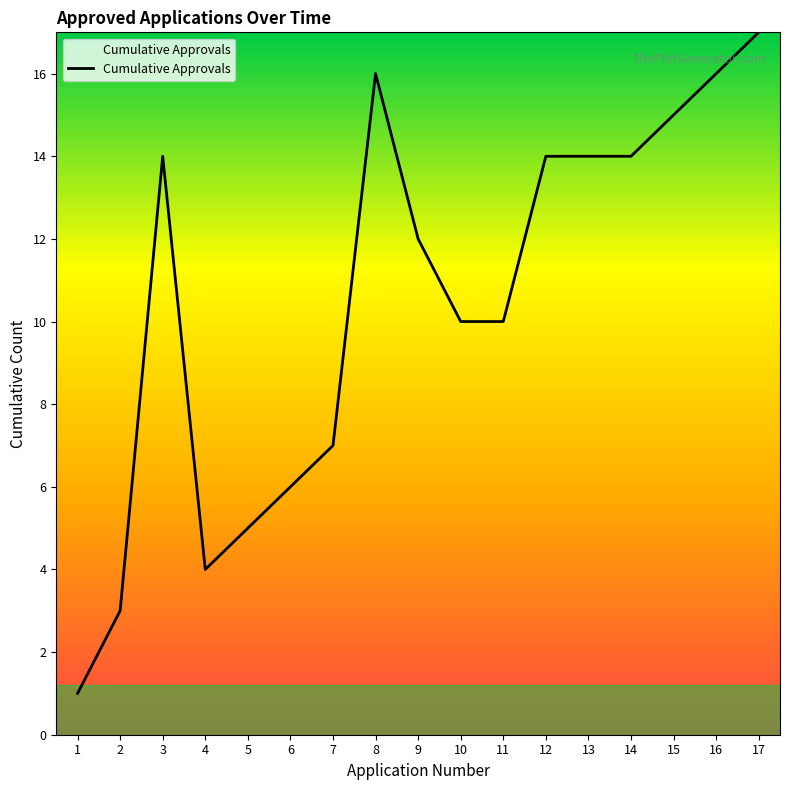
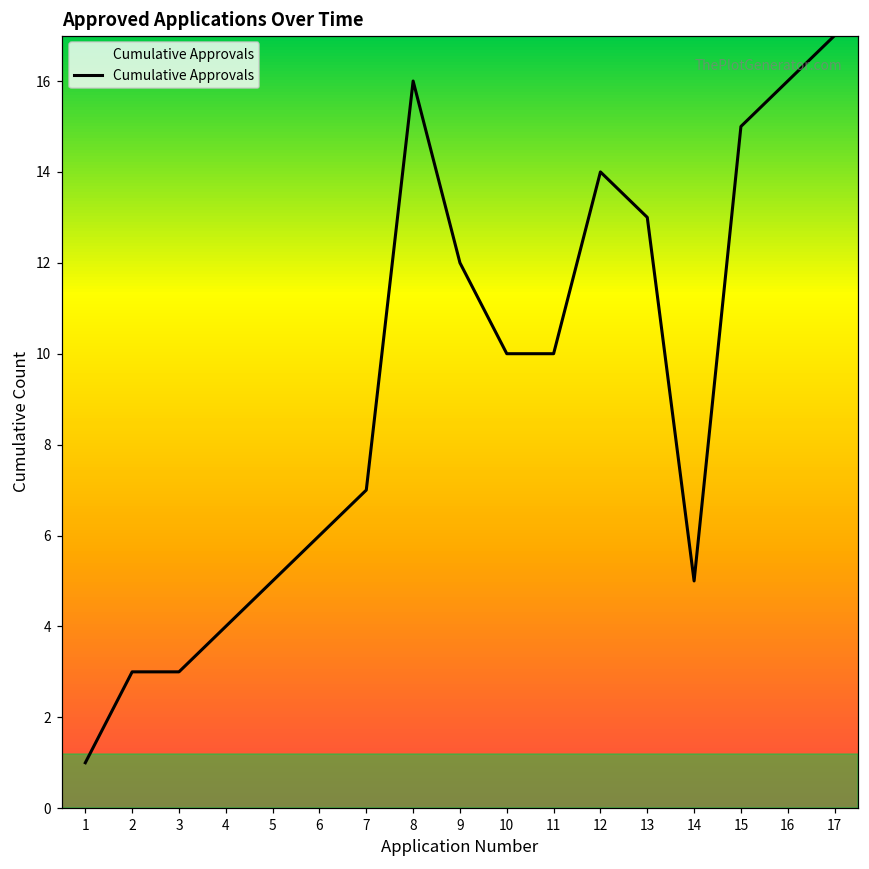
  {
    "2": 3,
-   "3": 14,
+   "3": 3,
    "4": 4,
    "5": 5,
    "6": 6,
    "7": 7,
    "8": 16,
    "9": 12,
    "10": 10,
    "11": 10,
    "12": 14,
-   "13": 14,
-   "14": 14,
+   "13": 13,
+   "14": 5,
    "15": 15,
    "16": 16,
    "17": 17
  }
